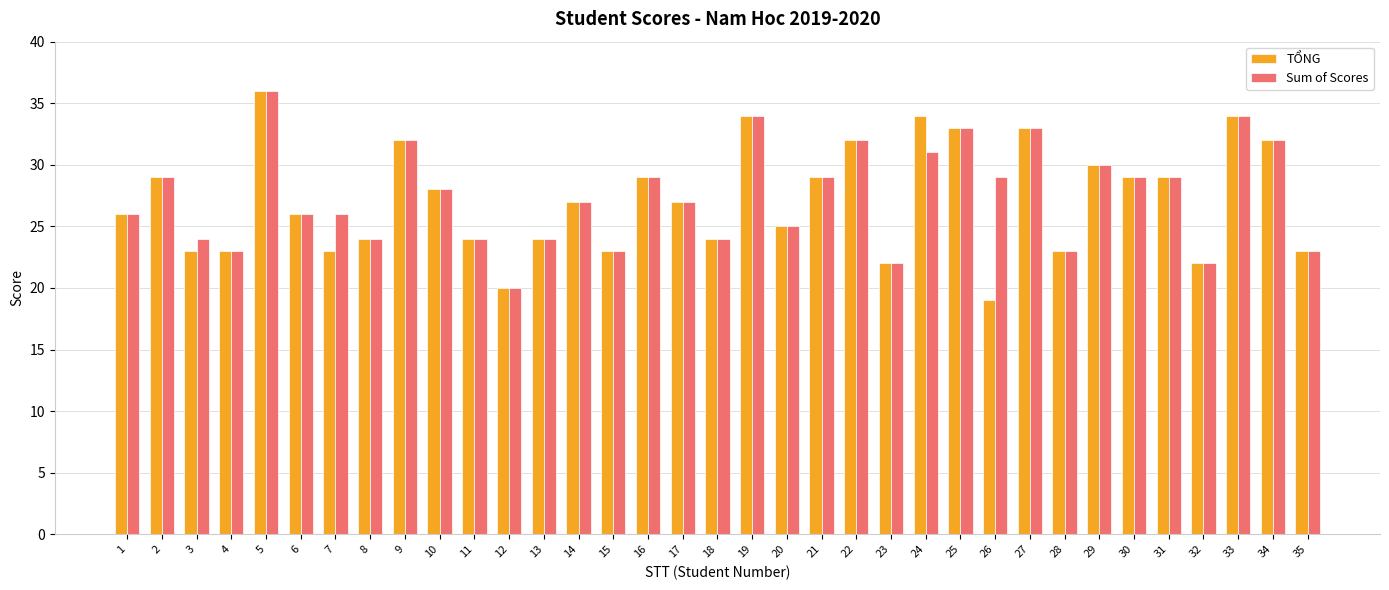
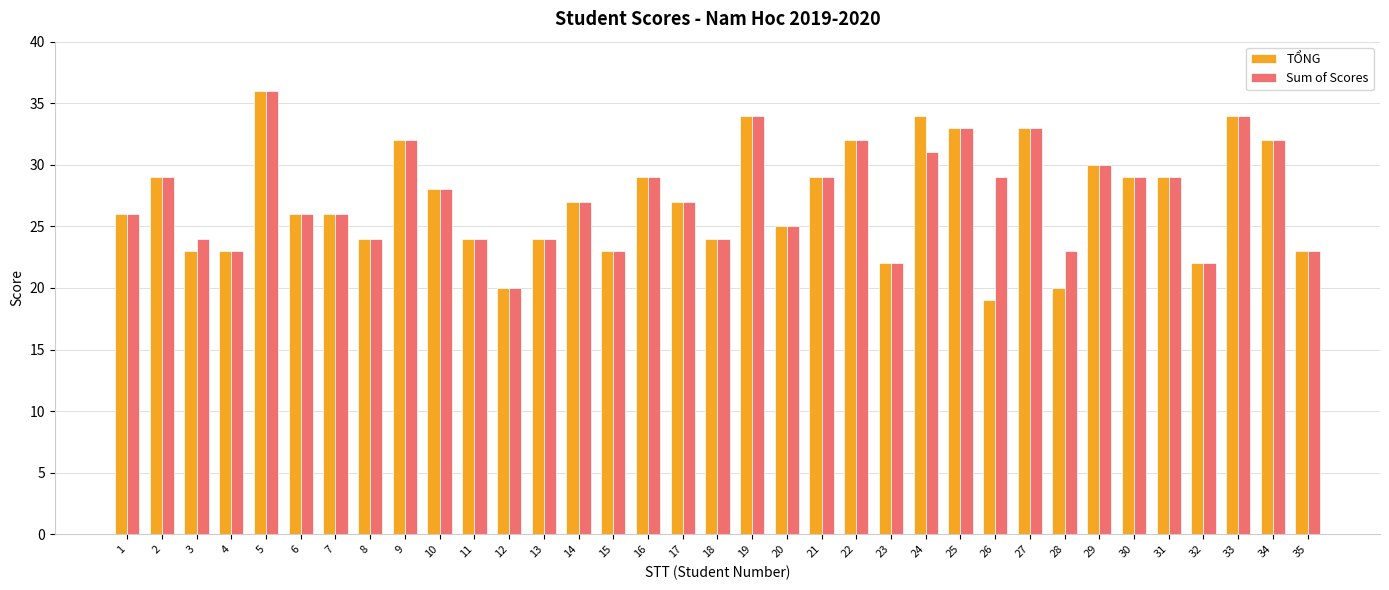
  {
    "TỔNG": {
      "1": 26,
      "2": 29,
      "3": 23,
      "4": 23,
      "5": 36,
      "6": 26,
-     "7": 23,
+     "7": 26,
      "8": 24,
      "9": 32,
      "10": 28,
      "11": 24,
      "12": 20,
      "13": 24,
      "14": 27,
      "15": 23,
      "16": 29,
      "17": 27,
      "18": 24,
      "19": 34,
      "20": 25,
      "21": 29,
      "22": 32,
      "23": 22,
      "24": 34,
      "25": 33,
      "26": 19,
      "27": 33,
-     "28": 23,
+     "28": 20,
      "29": 30,
      "30": 29,
      "31": 29,
      "32": 22,
      "33": 34,
      "34": 32,
      "35": 23
    },
    "Sum of Scores": {
      "1": 26,
      "2": 29,
      "3": 24,
      "4": 23,
      "5": 36,
      "6": 26,
      "7": 26,
      "8": 24,
      "9": 32,
      "10": 28,
      "11": 24,
      "12": 20,
      "13": 24,
      "14": 27,
      "15": 23,
      "16": 29,
      "17": 27,
      "18": 24,
      "19": 34,
      "20": 25,
      "21": 29,
      "22": 32,
      "23": 22,
      "24": 31,
      "25": 33,
      "26": 29,
      "27": 33,
      "28": 23,
      "29": 30,
      "30": 29,
      "31": 29,
      "32": 22,
      "33": 34,
      "34": 32,
      "35": 23
    }
  }
